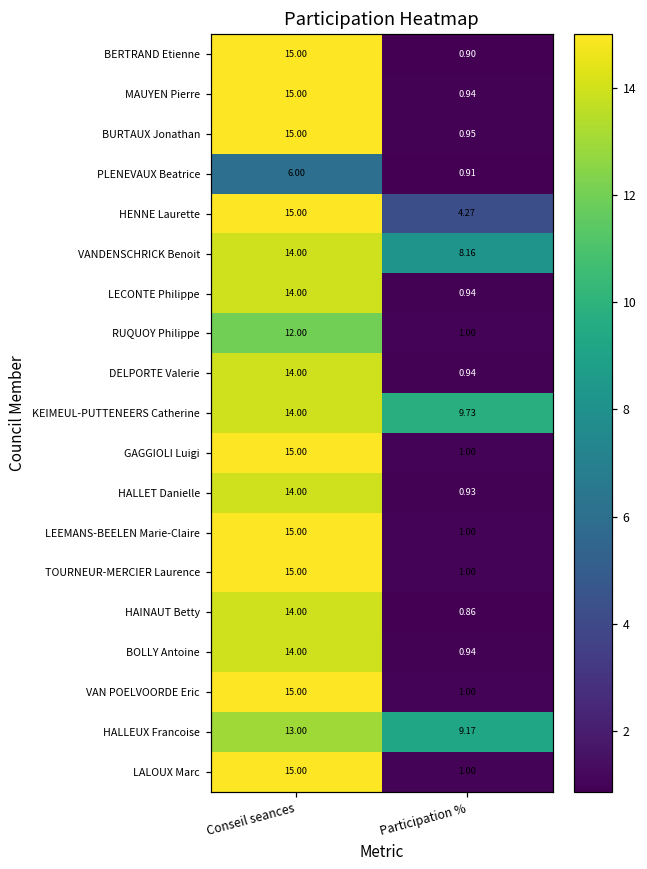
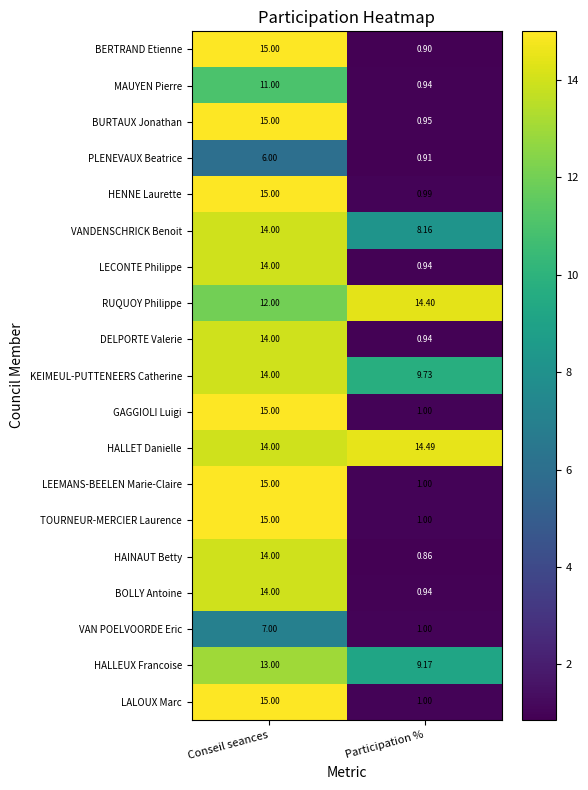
  {
    "BERTRAND Etienne": {
      "Conseil seances": 15.00,
      "Participation %": 0.90
    },
    "MAUYEN Pierre": {
-     "Conseil seances": 15.00,
+     "Conseil seances": 11.00,
      "Participation %": 0.94
    },
    "BURTAUX Jonathan": {
      "Conseil seances": 15.00,
      "Participation %": 0.95
    },
    "PLENEVAUX Beatrice": {
      "Conseil seances": 6.00,
      "Participation %": 0.91
    },
    "HENNE Laurette": {
      "Conseil seances": 15.00,
-     "Participation %": 4.27
+     "Participation %": 0.99
    },
    "VANDENSCHRICK Benoit": {
      "Conseil seances": 14.00,
      "Participation %": 8.16
    },
    "LECONTE Philippe": {
      "Conseil seances": 14.00,
      "Participation %": 0.94
    },
    "RUQUOY Philippe": {
      "Conseil seances": 12.00,
-     "Participation %": 1.00
+     "Participation %": 14.40
    },
    "DELPORTE Valerie": {
      "Conseil seances": 14.00,
      "Participation %": 0.94
    },
    "KEIMEUL-PUTTENEERS Catherine": {
      "Conseil seances": 14.00,
      "Participation %": 9.73
    },
    "GAGGIOLI Luigi": {
      "Conseil seances": 15.00,
      "Participation %": 1.00
    },
    "HALLET Danielle": {
      "Conseil seances": 14.00,
-     "Participation %": 0.93
+     "Participation %": 14.49
    },
    "LEEMANS-BEELEN Marie-Claire": {
      "Conseil seances": 15.00,
      "Participation %": 1.00
    },
    "TOURNEUR-MERCIER Laurence": {
      "Conseil seances": 15.00,
      "Participation %": 1.00
    },
    "HAINAUT Betty": {
      "Conseil seances": 14.00,
      "Participation %": 0.86
    },
    "BOLLY Antoine": {
      "Conseil seances": 14.00,
      "Participation %": 0.94
    },
    "VAN POELVOORDE Eric": {
-     "Conseil seances": 15.00,
+     "Conseil seances": 7.00,
      "Participation %": 1.00
    },
    "HALLEUX Francoise": {
      "Conseil seances": 13.00,
      "Participation %": 9.17
    },
    "LALOUX Marc": {
      "Conseil seances": 15.00,
      "Participation %": 1.00
    }
  }
